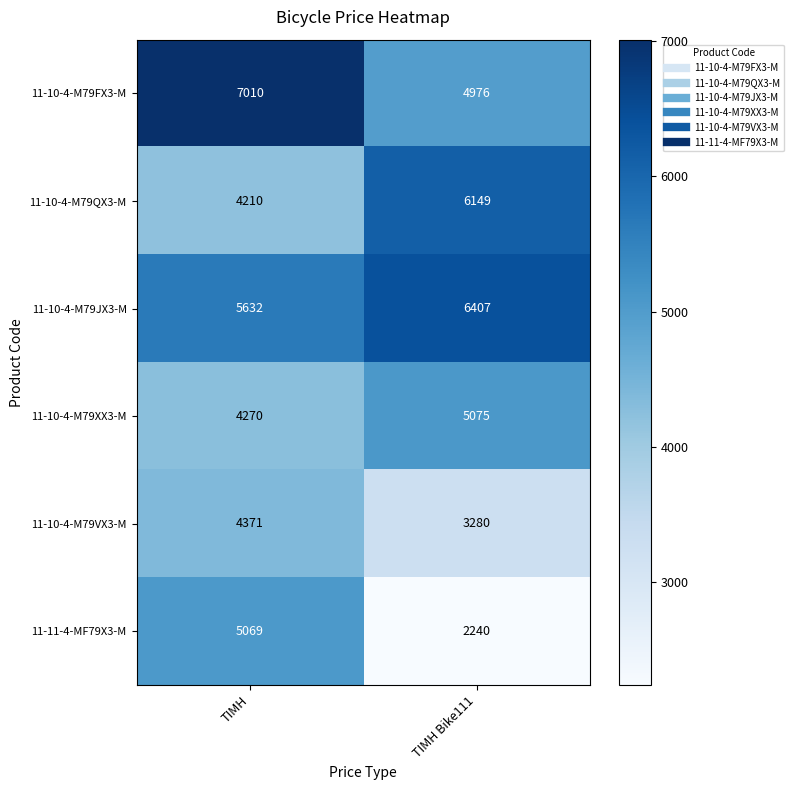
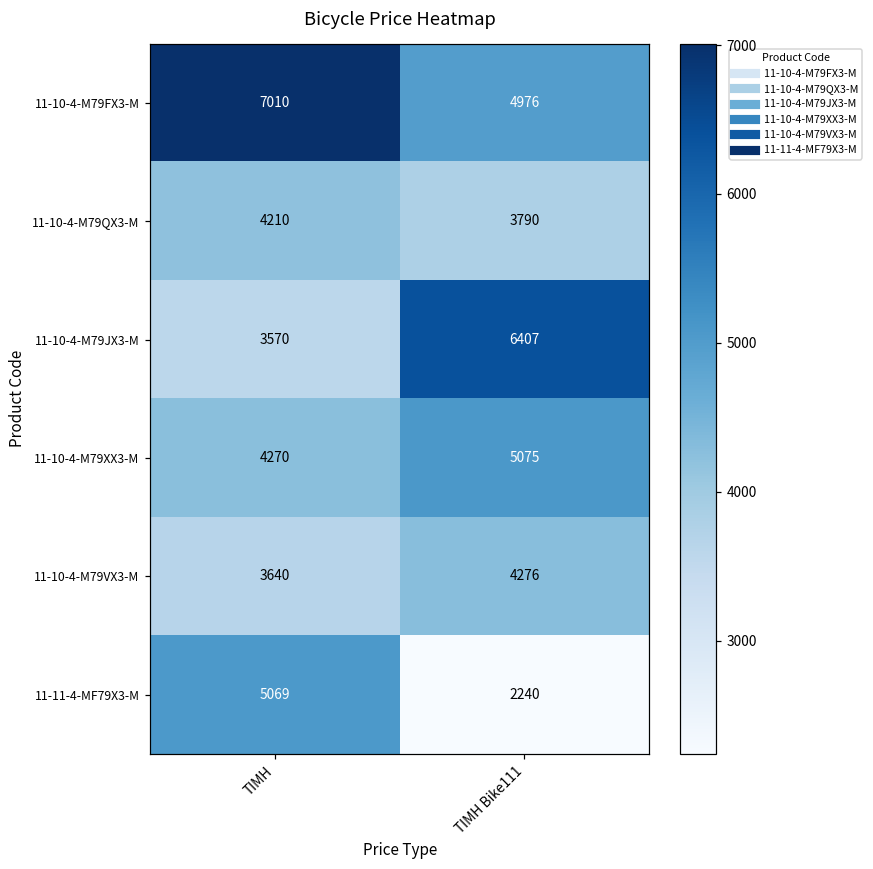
  {
    "11-10-4-M79FX3-M": {
      "ΤΙΜΗ": 7010,
      "ΤΙΜΗ Bike111": 4976
    },
    "11-10-4-M79QX3-M": {
      "ΤΙΜΗ": 4210,
-     "ΤΙΜΗ Bike111": 6149
+     "ΤΙΜΗ Bike111": 3790
    },
    "11-10-4-M79JX3-M": {
-     "ΤΙΜΗ": 5632,
+     "ΤΙΜΗ": 3570,
      "ΤΙΜΗ Bike111": 6407
    },
    "11-10-4-M79XX3-M": {
      "ΤΙΜΗ": 4270,
      "ΤΙΜΗ Bike111": 5075
    },
    "11-10-4-M79VX3-M": {
-     "ΤΙΜΗ": 4371,
-     "ΤΙΜΗ Bike111": 3280
+     "ΤΙΜΗ": 3640,
+     "ΤΙΜΗ Bike111": 4276
    },
    "11-11-4-MF79X3-M": {
      "ΤΙΜΗ": 5069,
      "ΤΙΜΗ Bike111": 2240
    }
  }
